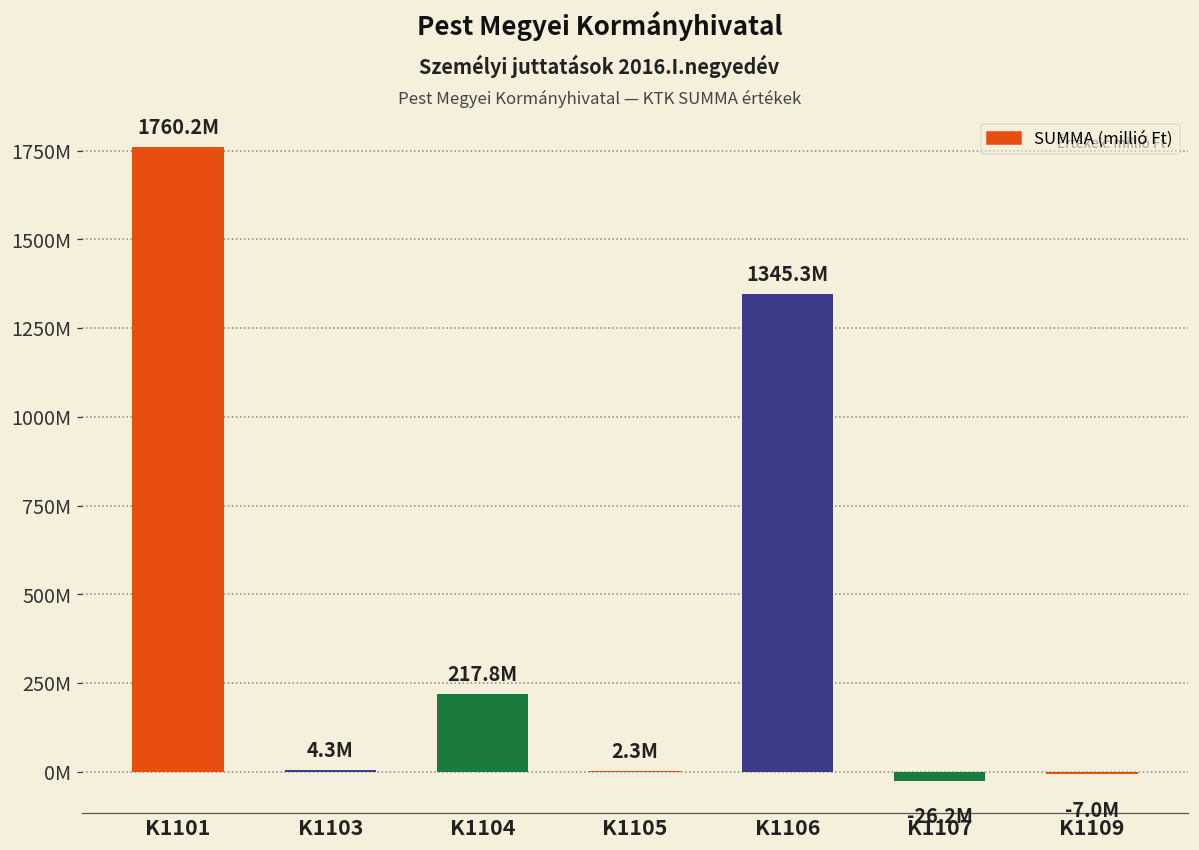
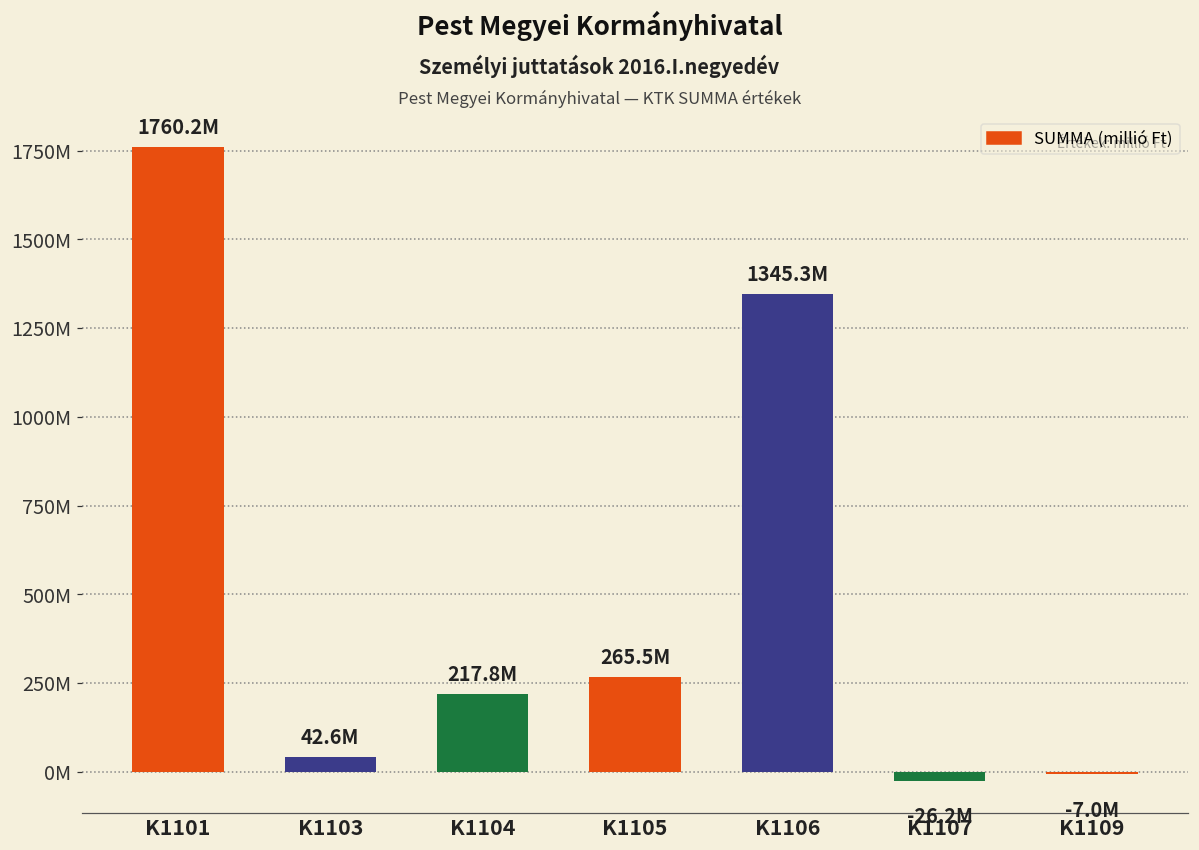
  {
    "K1101": "1760.2M",
-   "K1103": "4.3M",
+   "K1103": "42.6M",
    "K1104": "217.8M",
-   "K1105": "2.3M",
+   "K1105": "265.5M",
    "K1106": "1345.3M",
    "K1107": "-26.2M",
    "K1109": "-7.0M"
  }
